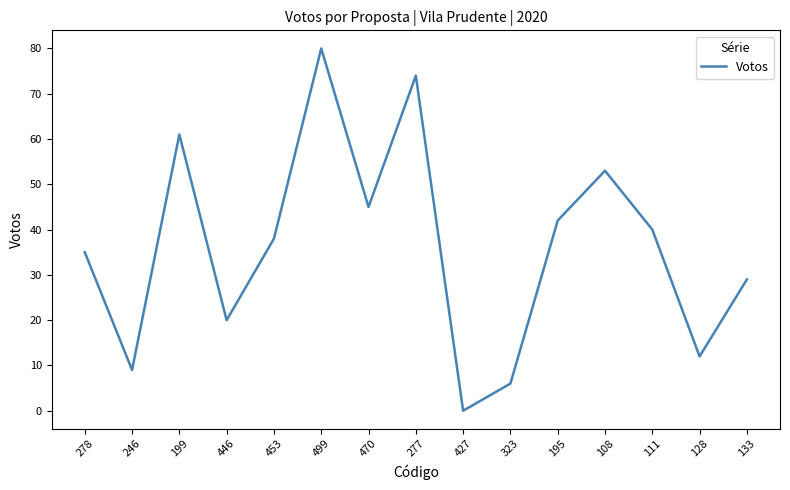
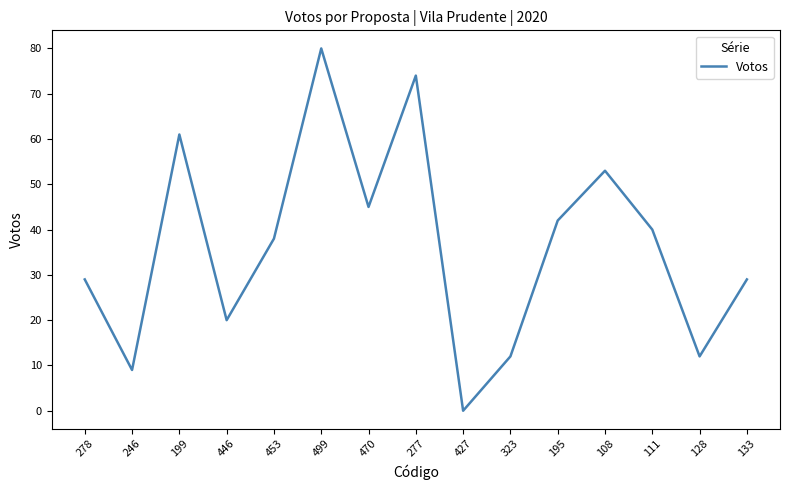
  {
-   "278": 35,
+   "278": 29,
    "246": 9,
    "199": 61,
    "446": 20,
    "453": 38,
    "499": 80,
    "470": 45,
    "277": 74,
    "427": 0,
-   "323": 6,
+   "323": 12,
    "195": 42,
    "108": 53,
    "111": 40,
    "128": 12,
    "133": 29
  }
